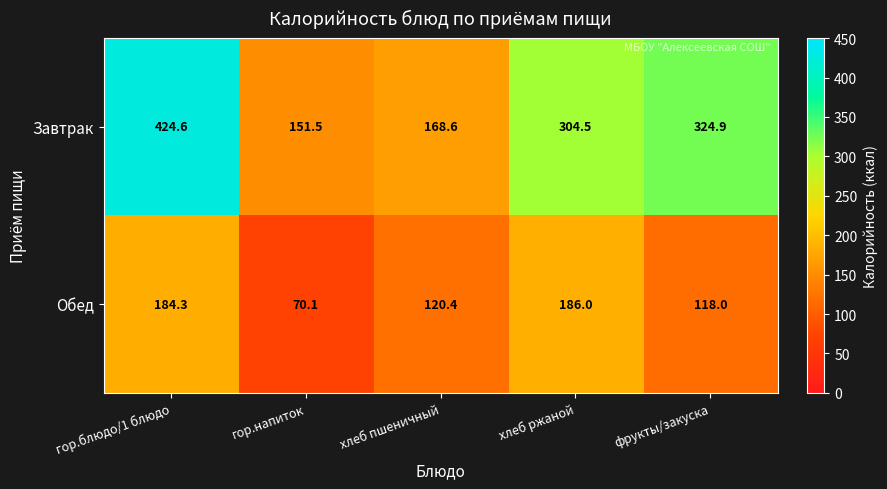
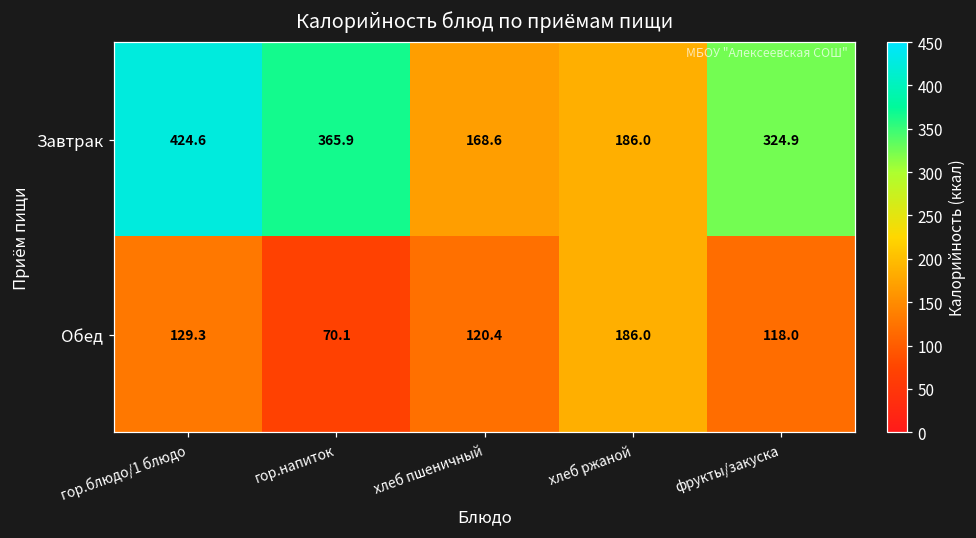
  {
    "Завтрак": {
      "гор.блюдо/1 блюдо": 424.6,
-     "гор.напиток": 151.5,
+     "гор.напиток": 365.9,
      "хлеб пшеничный": 168.6,
-     "хлеб ржаной": 304.5
+     "хлеб ржаной": 186.0
    },
    "Обед": {
-     "гор.блюдо/1 блюдо": 184.3,
+     "гор.блюдо/1 блюдо": 129.3,
      "гор.напиток": 70.1,
      "хлеб пшеничный": 120.4,
      "хлеб ржаной": 186.0,
      "фрукты/закуска": 118.0
    }
  }
